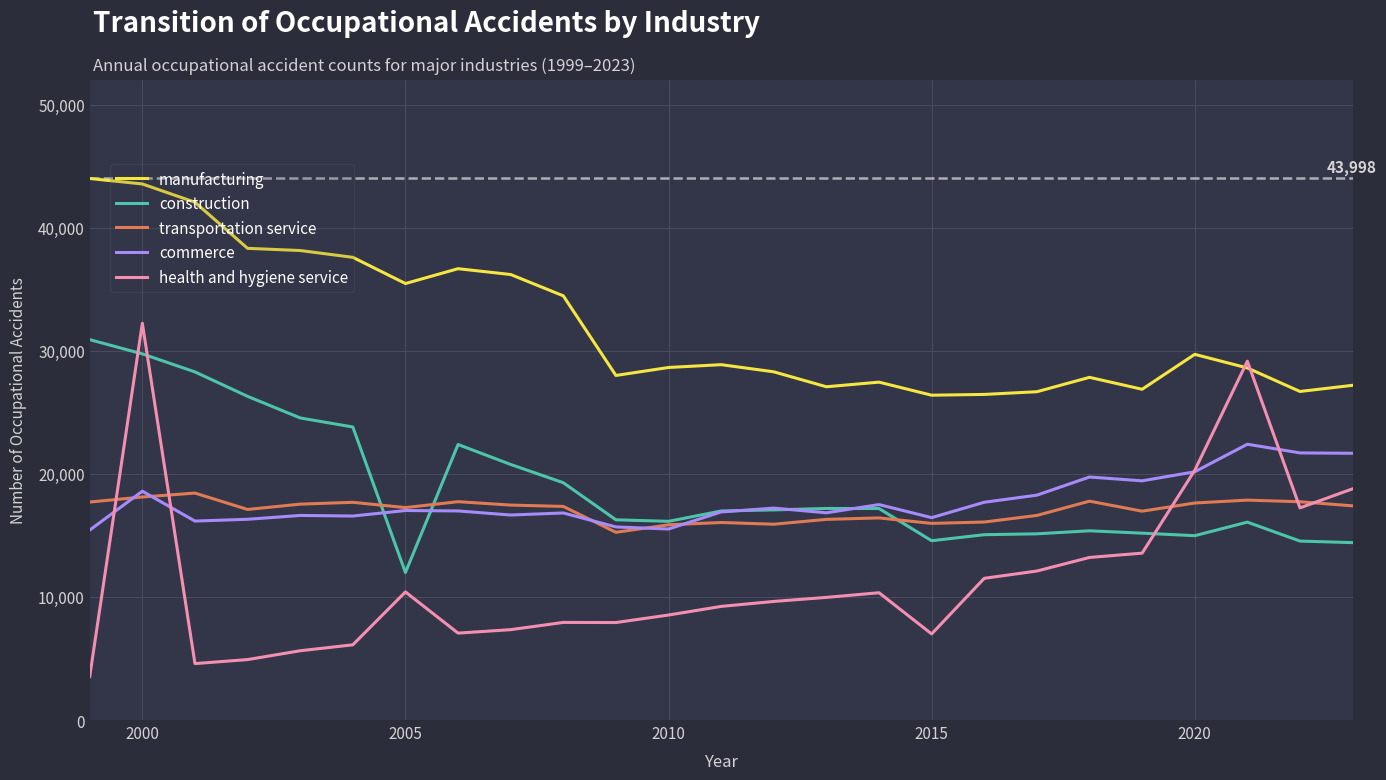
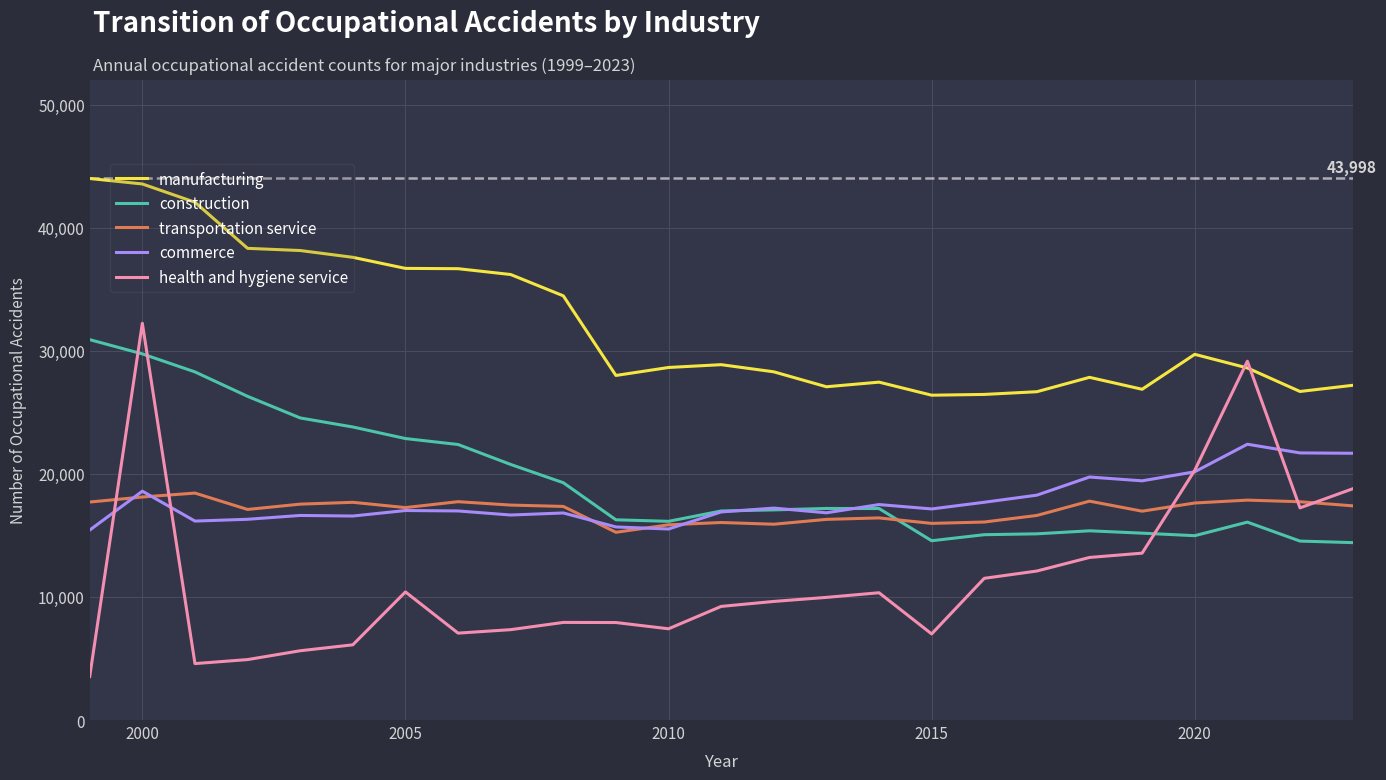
  {
    "manufacturing": {
-     "2005": "35,500",
+     "2005": "36,700",
      "2010": "28,600",
      "2015": "26,400",
      "2020": "29,700"
    },
    "construction": {
      "2000": "29,700",
-     "2005": "12,000",
+     "2005": "22,900",
      "2010": "16,100",
      "2015": "14,600",
      "2020": "15,000"
    },
    "transportation service": {
      "2000": "18,100",
      "2005": "17,300",
      "2010": "15,900",
      "2015": "16,000",
      "2020": "17,600"
    },
    "commerce": {
      "2000": "18,600",
      "2005": "17,000",
      "2010": "15,500",
-     "2015": "16,400"
+     "2015": "17,200"
    },
    "health and hygiene service": {
      "2000": "32,200",
      "2005": "10,400",
-     "2010": "8,500",
+     "2010": "7,400",
      "2015": "7,000"
    }
  }
